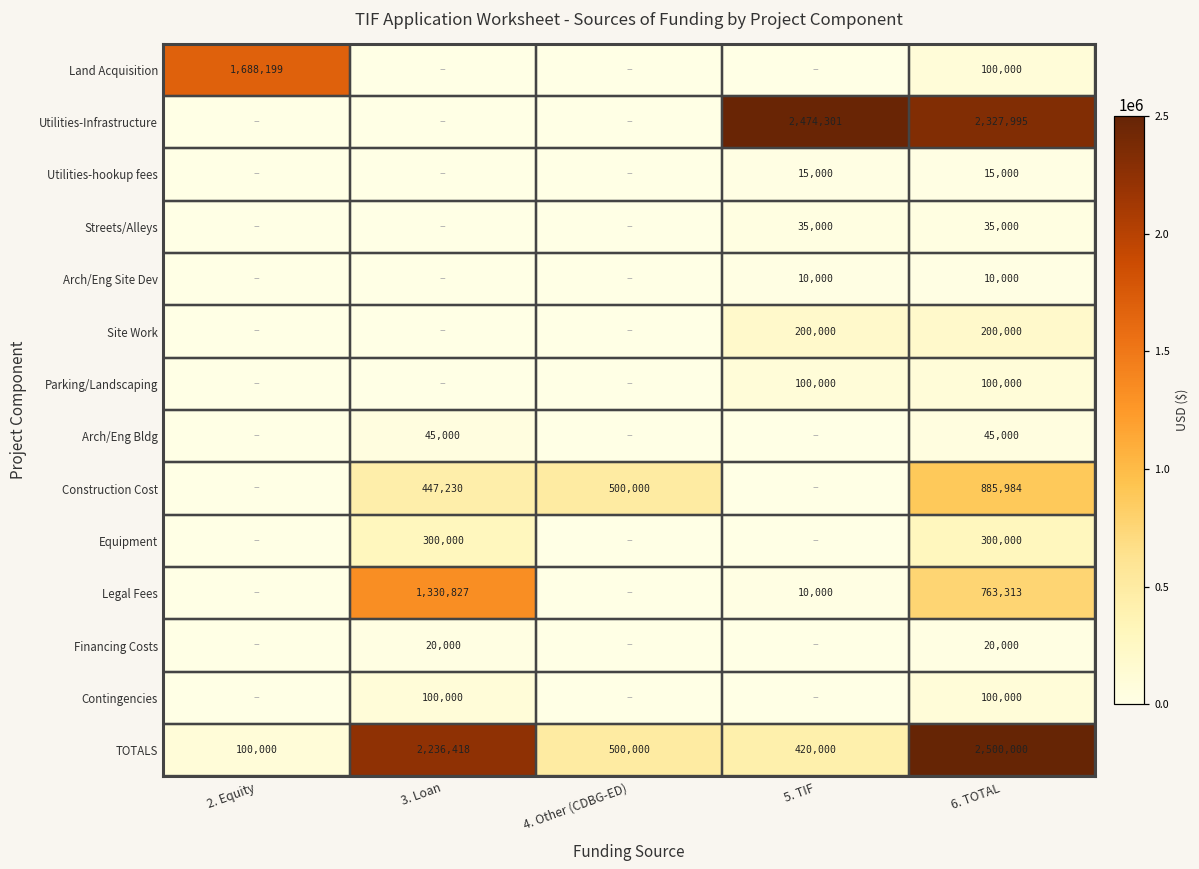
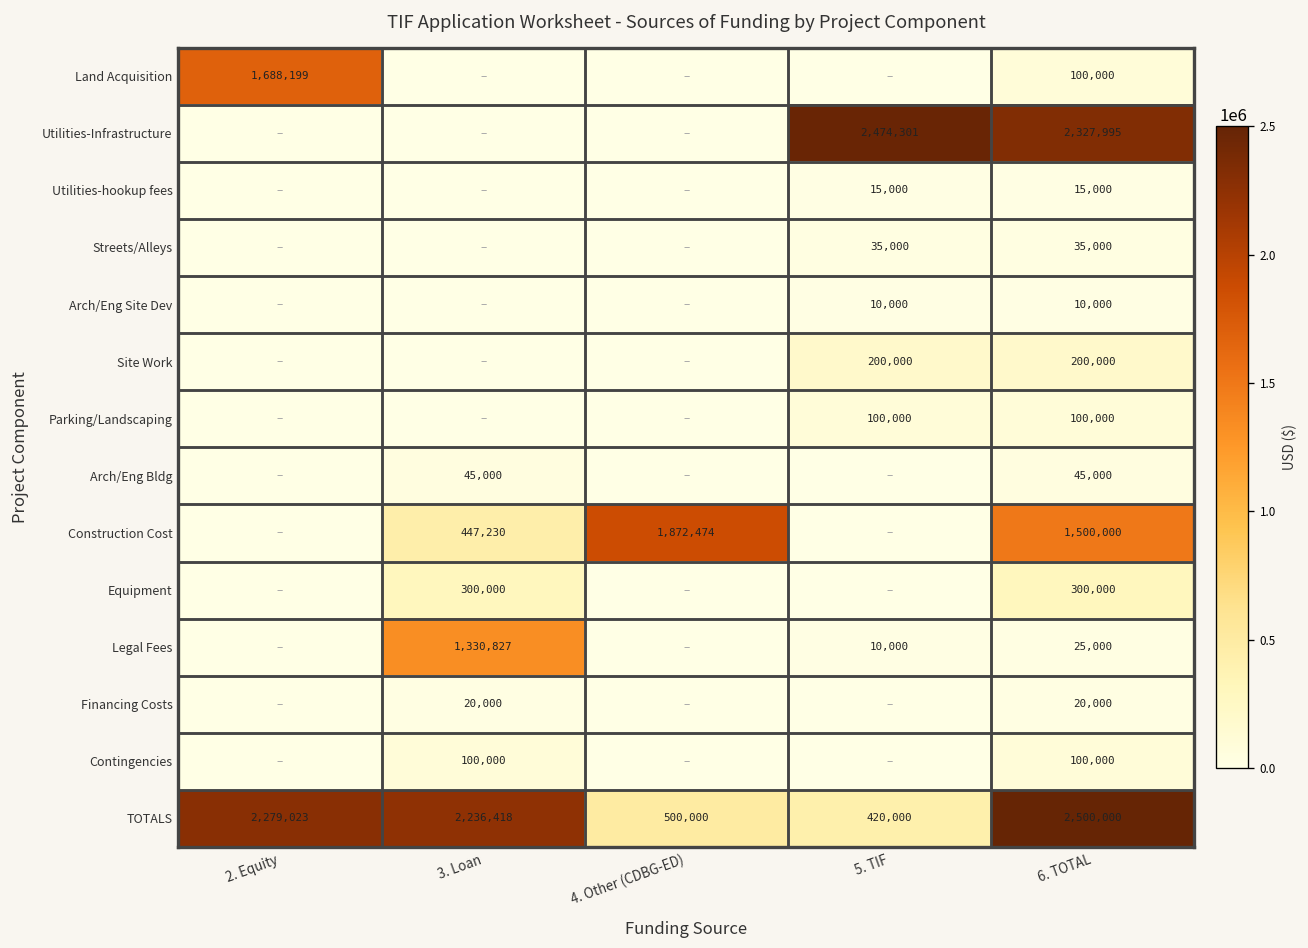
  {
    "Land Acquisition": {
      "2. Equity": "1,688,199",
      "6. TOTAL": "100,000"
    },
    "Utilities-Infrastructure": {
      "5. TIF": "2,474,301",
      "6. TOTAL": "2,327,995"
    },
    "Utilities-hookup fees": {
      "5. TIF": "15,000",
      "6. TOTAL": "15,000"
    },
    "Streets/Alleys": {
      "5. TIF": "35,000",
      "6. TOTAL": "35,000"
    },
    "Arch/Eng Site Dev": {
      "5. TIF": "10,000",
      "6. TOTAL": "10,000"
    },
    "Site Work": {
      "5. TIF": "200,000",
      "6. TOTAL": "200,000"
    },
    "Parking/Landscaping": {
      "5. TIF": "100,000",
      "6. TOTAL": "100,000"
    },
    "Arch/Eng Bldg": {
      "3. Loan": "45,000",
      "6. TOTAL": "45,000"
    },
    "Construction Cost": {
      "3. Loan": "447,230",
-     "4. Other (CDBG-ED)": "500,000",
-     "6. TOTAL": "885,984"
+     "4. Other (CDBG-ED)": "1,872,474",
+     "6. TOTAL": "1,500,000"
    },
    "Equipment": {
      "3. Loan": "300,000",
      "6. TOTAL": "300,000"
    },
    "Legal Fees": {
      "3. Loan": "1,330,827",
      "5. TIF": "10,000",
-     "6. TOTAL": "763,313"
+     "6. TOTAL": "25,000"
    },
    "Financing Costs": {
      "3. Loan": "20,000",
      "6. TOTAL": "20,000"
    },
    "Contingencies": {
      "3. Loan": "100,000",
      "6. TOTAL": "100,000"
    },
    "TOTALS": {
-     "2. Equity": "100,000",
+     "2. Equity": "2,279,023",
      "3. Loan": "2,236,418",
      "4. Other (CDBG-ED)": "500,000",
      "5. TIF": "420,000",
      "6. TOTAL": "2,500,000"
    }
  }
